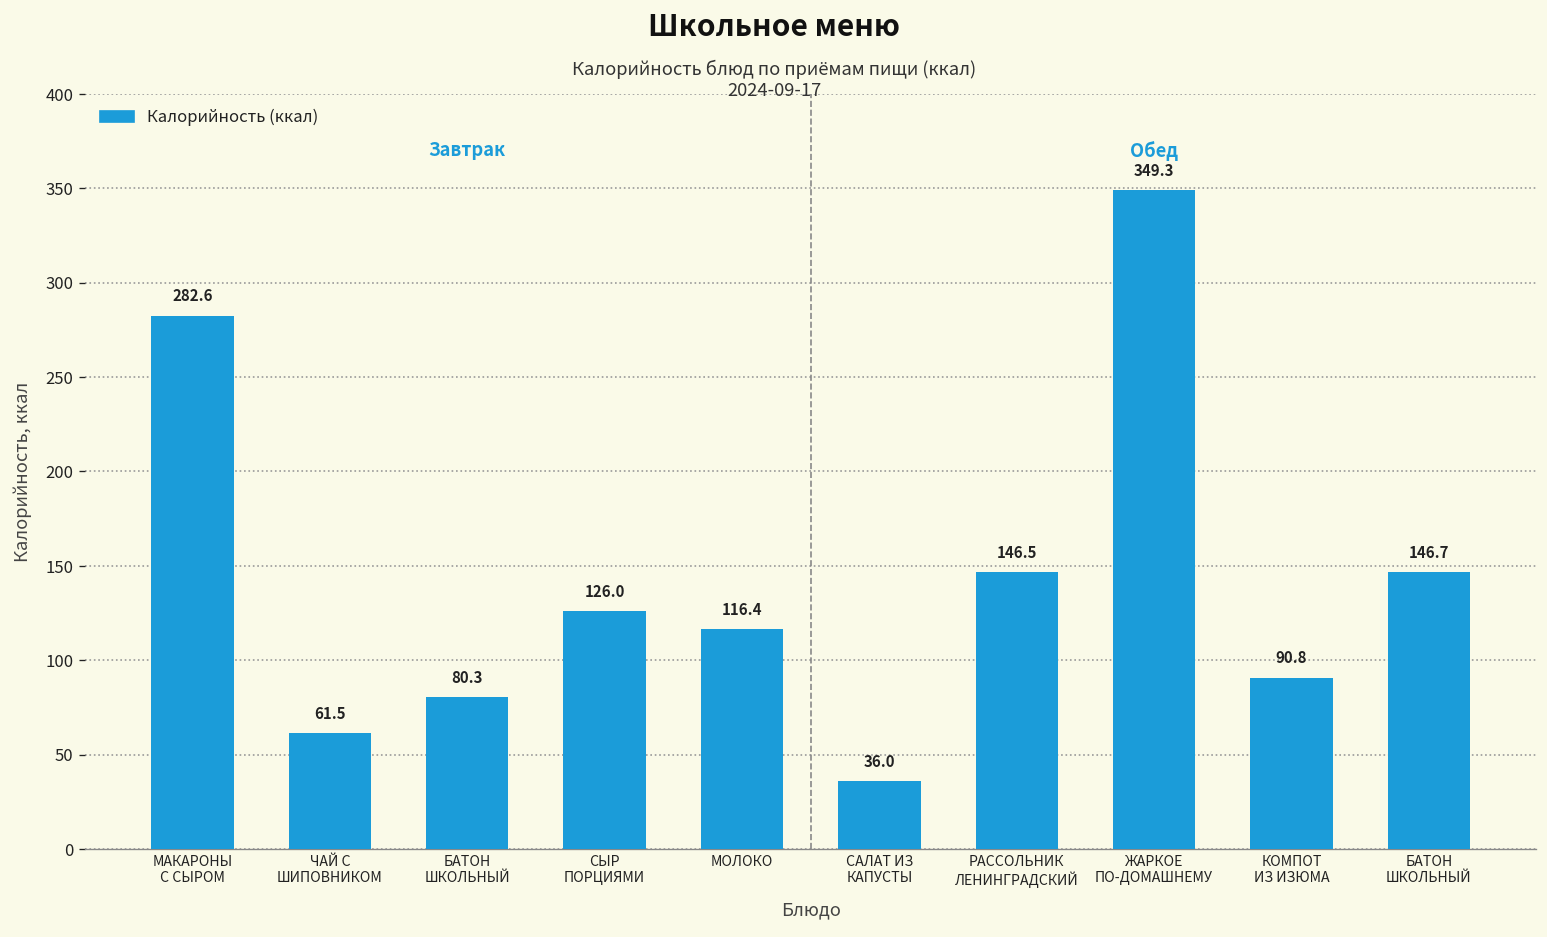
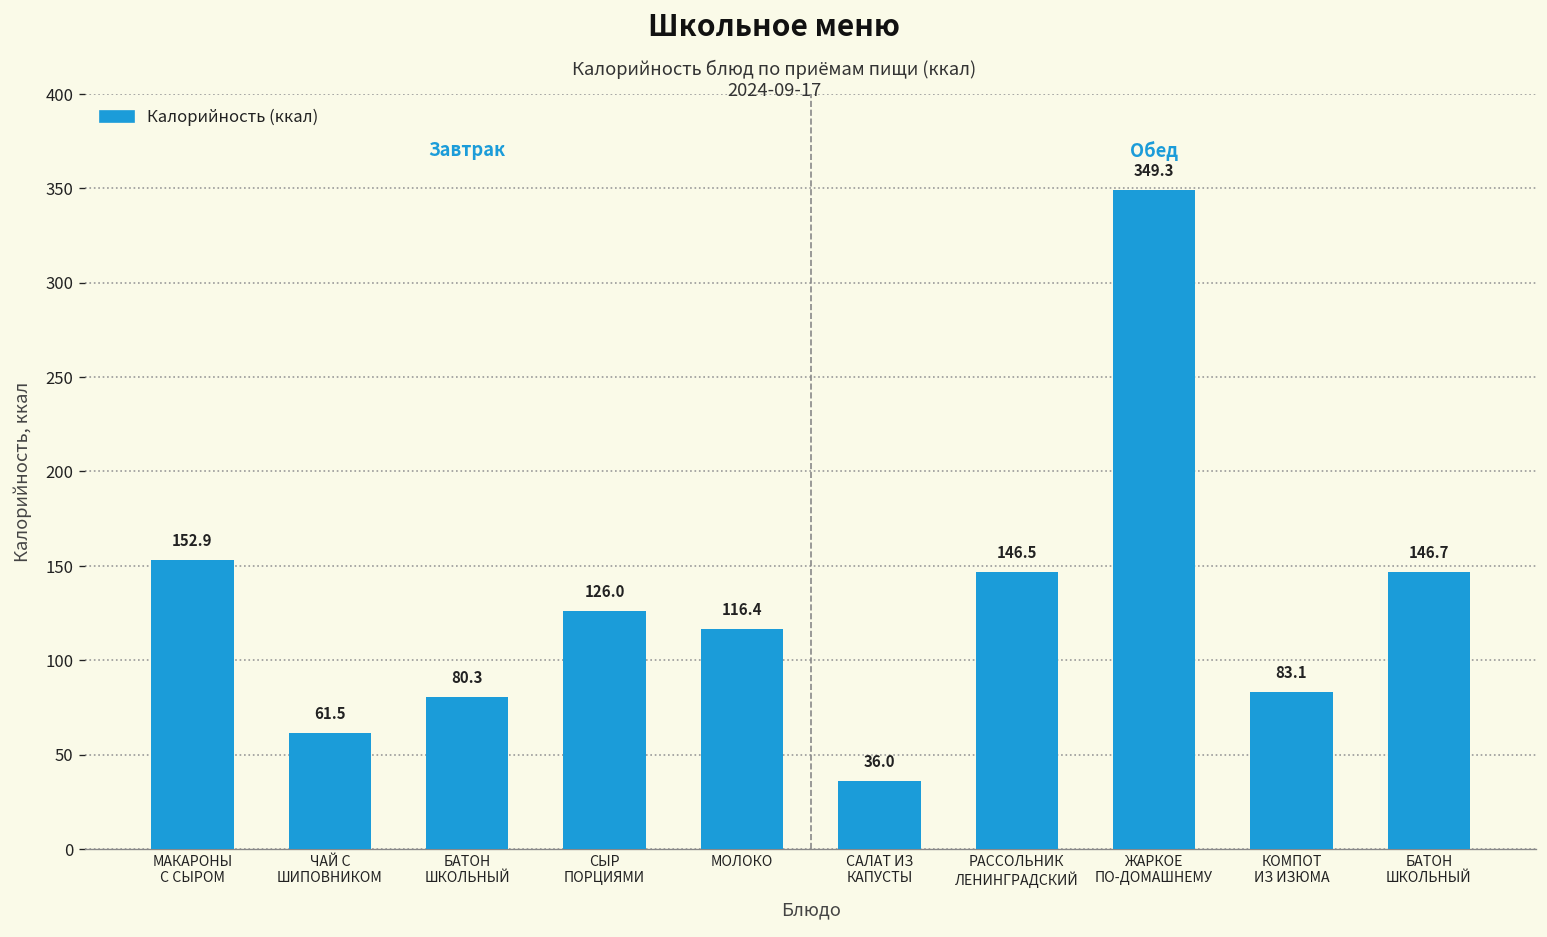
  {
-   "МАКАРОНЫ С СЫРОМ": 282.6,
+   "МАКАРОНЫ С СЫРОМ": 152.9,
    "ЧАЙ С ШИПОВНИКОМ": 61.5,
    "СЫР ПОРЦИЯМИ": 126.0,
    "МОЛОКО": 116.4,
    "САЛАТ ИЗ КАПУСТЫ": 36.0,
    "РАССОЛЬНИК ЛЕНИНГРАДСКИЙ": 146.5,
    "ЖАРКОЕ ПО-ДОМАШНЕМУ": 349.3,
-   "КОМПОТ ИЗ ИЗЮМА": 90.8
+   "КОМПОТ ИЗ ИЗЮМА": 83.1
  }
